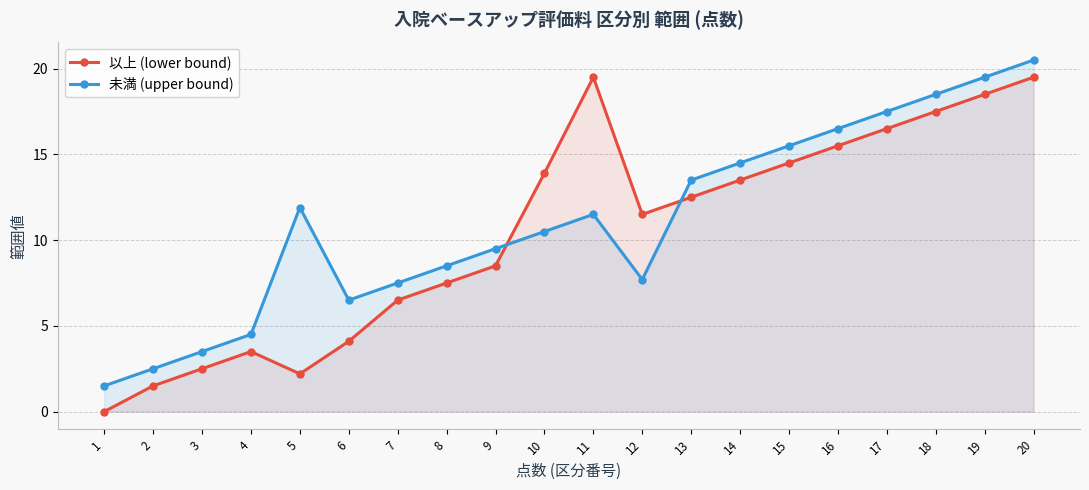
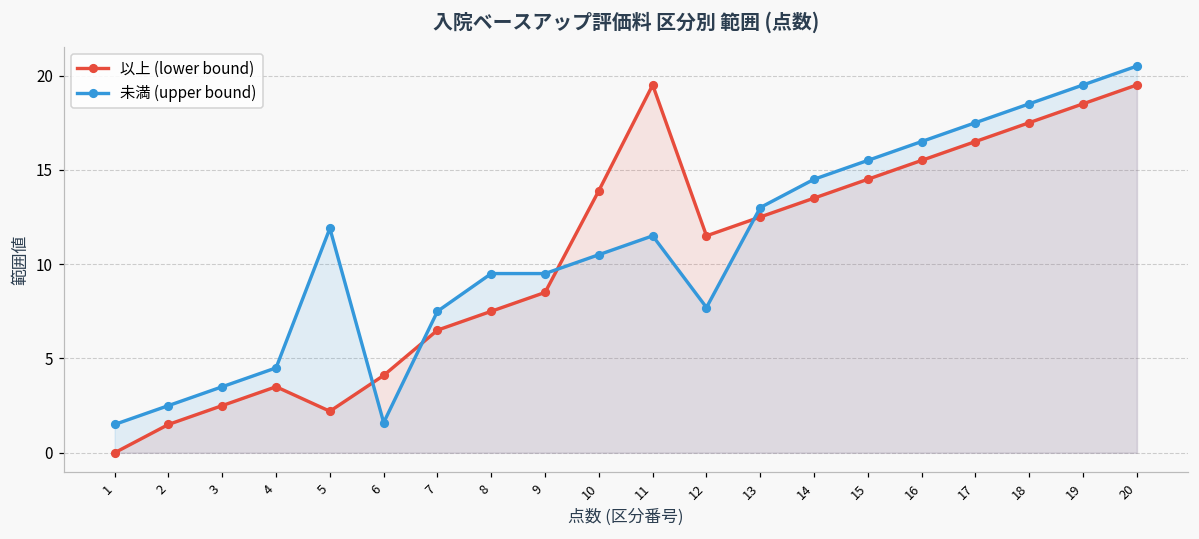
  {
    "以上 (lower bound)": {
      "1": 0.0,
      "2": 1.5,
      "3": 2.5,
      "4": 3.5,
      "5": 2.2,
      "6": 4.1,
      "7": 6.5,
      "8": 7.5,
      "9": 8.5,
      "10": 13.9,
      "11": 19.5,
      "12": 11.5,
      "13": 12.5,
      "14": 13.5,
      "15": 14.5,
      "16": 15.5,
      "17": 16.5,
      "18": 17.5,
      "19": 18.5,
      "20": 19.5
    },
    "未満 (upper bound)": {
      "1": 1.5,
      "2": 2.5,
      "3": 3.5,
      "4": 4.5,
      "5": 11.9,
-     "6": 6.5,
+     "6": 1.6,
      "7": 7.5,
-     "8": 8.5,
+     "8": 9.5,
      "9": 9.5,
      "10": 10.5,
      "11": 11.5,
      "12": 7.7,
-     "13": 13.5,
+     "13": 13.0,
      "14": 14.5,
      "15": 15.5,
      "16": 16.5,
      "17": 17.5,
      "18": 18.5,
      "19": 19.5,
      "20": 20.5
    }
  }
